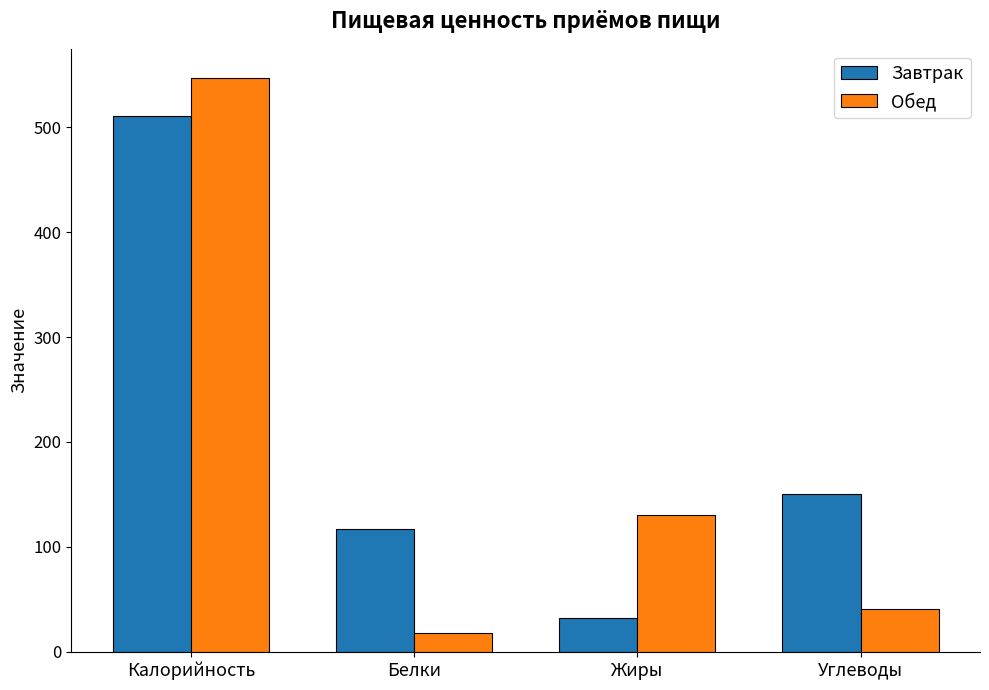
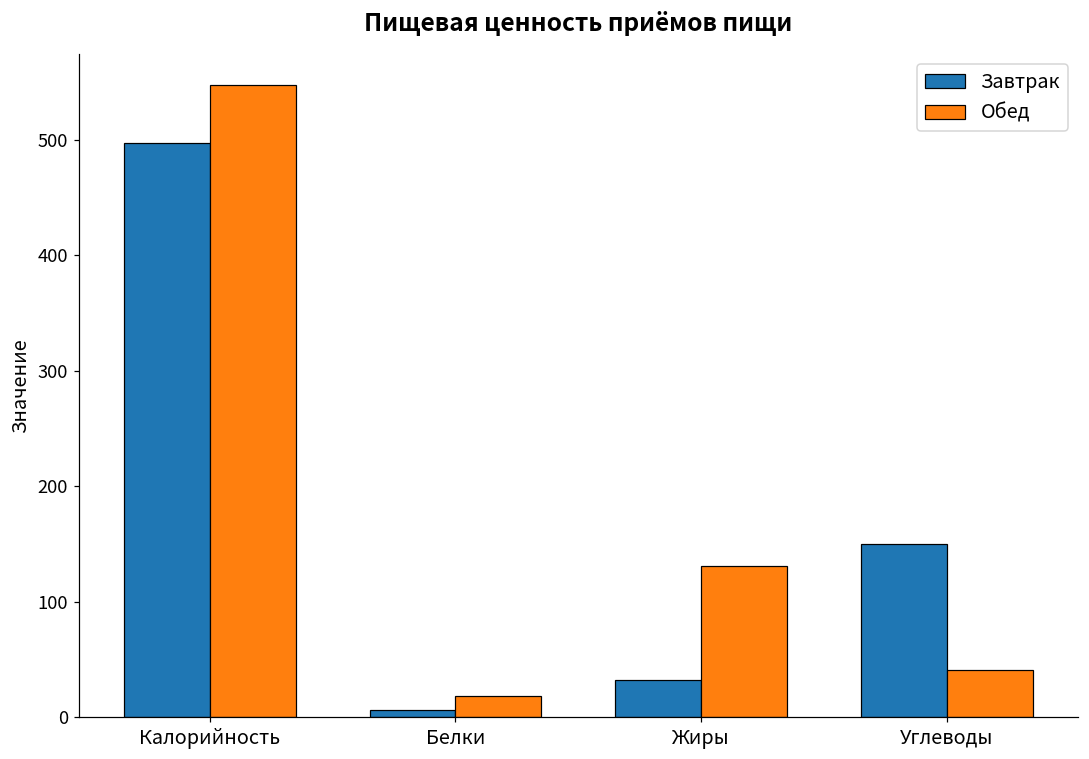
  {
    "Завтрак": {
-     "Калорийность": 510,
-     "Белки": 117,
+     "Калорийность": 497,
+     "Белки": 6,
      "Жиры": 32,
      "Углеводы": 150
    },
    "Обед": {
      "Калорийность": 547,
      "Белки": 18,
      "Жиры": 130,
      "Углеводы": 41
    }
  }
